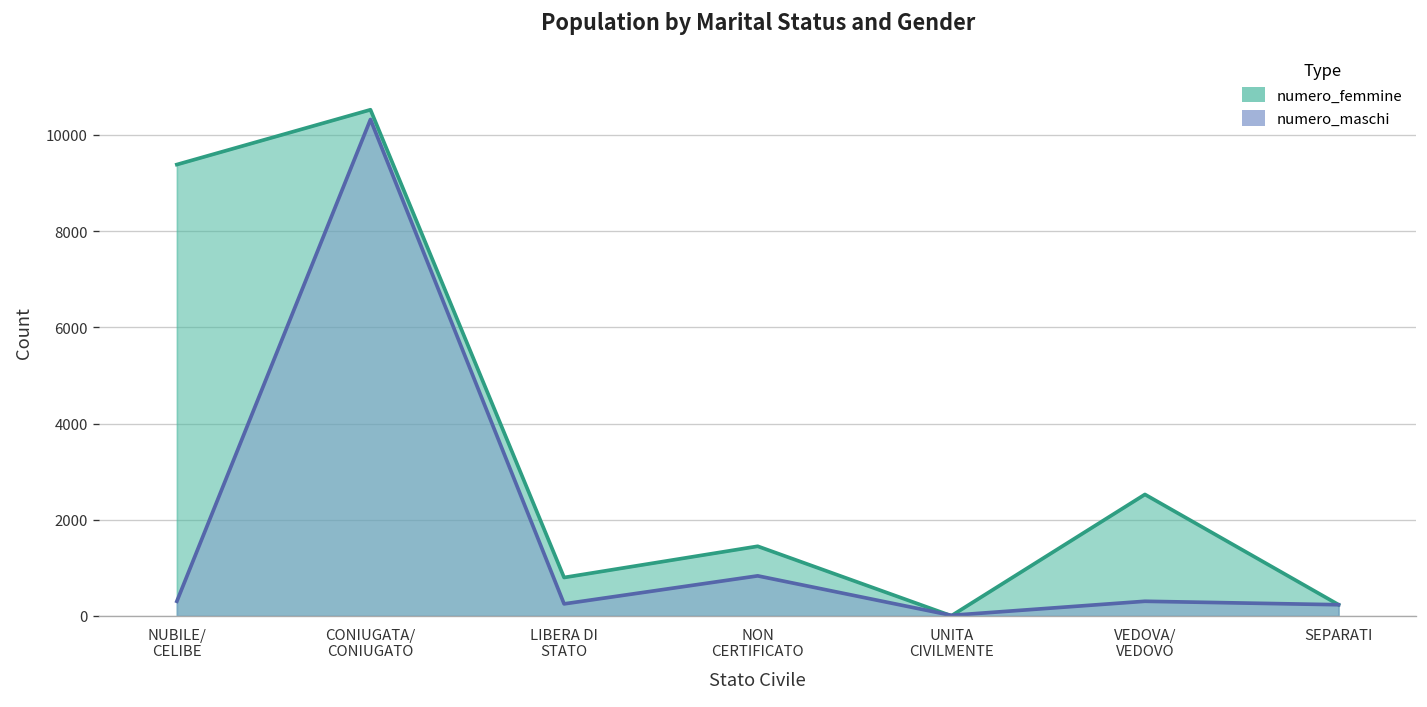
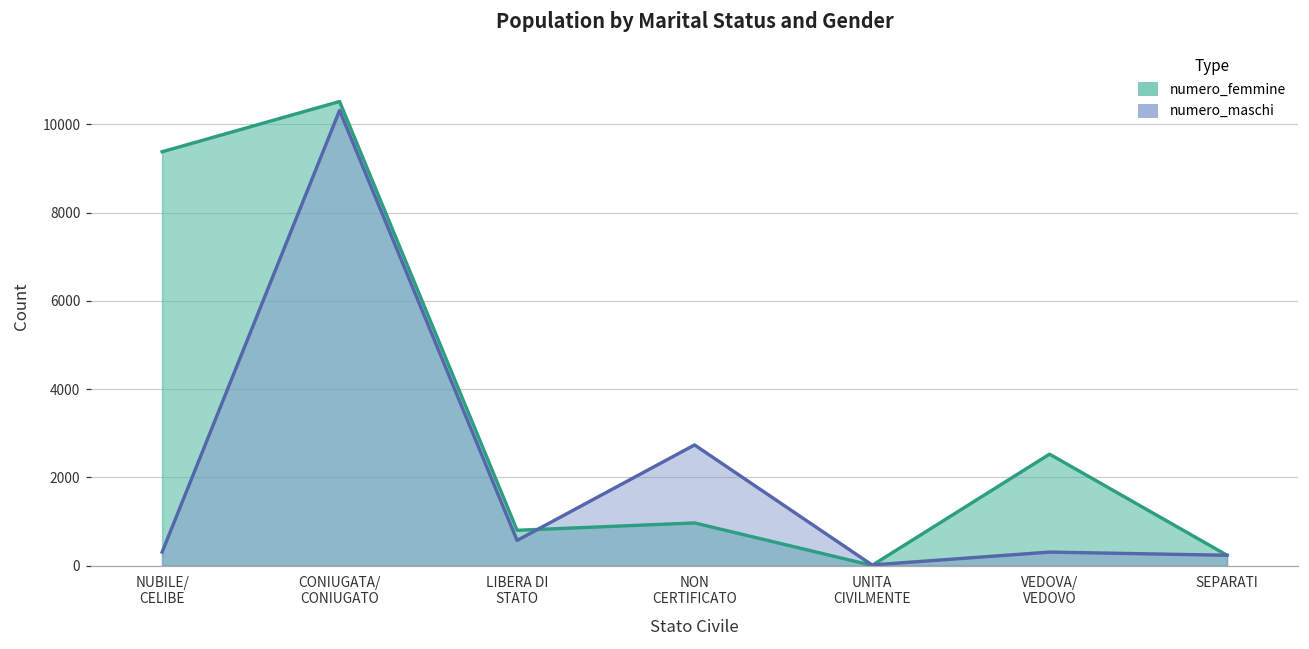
  {
    "numero_femmine": {
      "NUBILE/ CELIBE": 9400,
      "CONIUGATA/ CONIUGATO": 10500,
      "LIBERA DI STATO": 800,
-     "NON CERTIFICATO": 1400,
+     "NON CERTIFICATO": 1000,
      "VEDOVA/ VEDOVO": 2500
    },
    "numero_maschi": {
      "NUBILE/ CELIBE": 300,
      "CONIUGATA/ CONIUGATO": 10300,
-     "LIBERA DI STATO": 300,
-     "NON CERTIFICATO": 800,
+     "LIBERA DI STATO": 600,
+     "NON CERTIFICATO": 2700,
      "VEDOVA/ VEDOVO": 300
    }
  }
